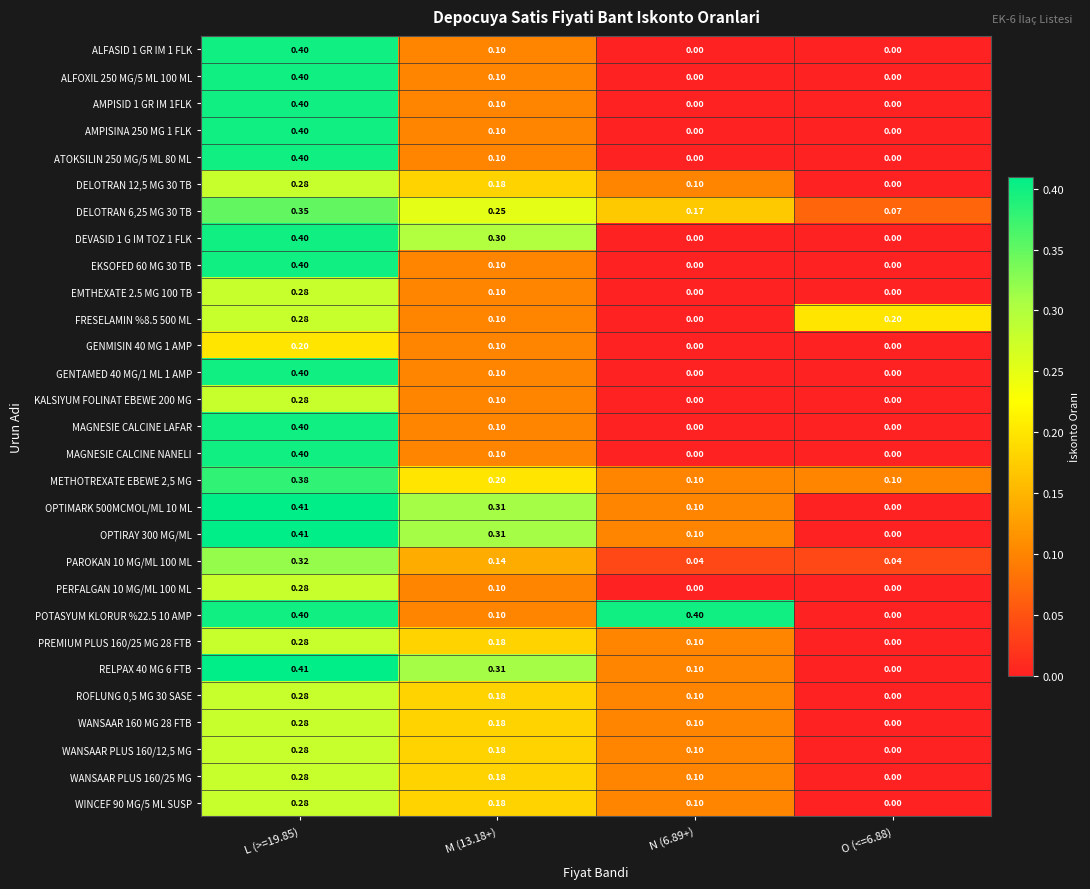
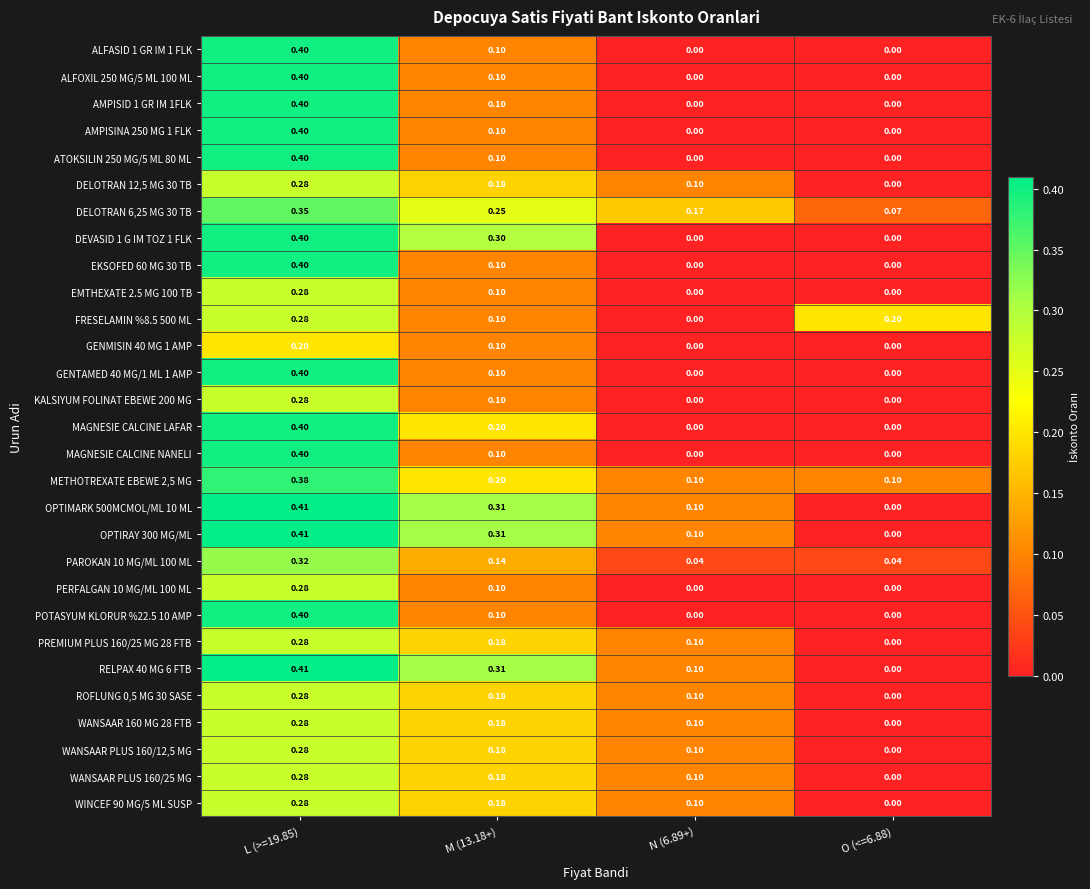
  {
    "ALFASID 1 GR IM 1 FLK": {
      "L (>=19.85)": 0.40,
      "M (13.18+)": 0.10,
      "N (6.89+)": 0.00,
      "O (<=6.88)": 0.00
    },
    "ALFOXIL 250 MG/5 ML 100 ML": {
      "L (>=19.85)": 0.40,
      "M (13.18+)": 0.10,
      "N (6.89+)": 0.00,
      "O (<=6.88)": 0.00
    },
    "AMPISID 1 GR IM 1FLK": {
      "L (>=19.85)": 0.40,
      "M (13.18+)": 0.10,
      "N (6.89+)": 0.00,
      "O (<=6.88)": 0.00
    },
    "AMPISINA 250 MG 1 FLK": {
      "L (>=19.85)": 0.40,
      "M (13.18+)": 0.10,
      "N (6.89+)": 0.00,
      "O (<=6.88)": 0.00
    },
    "ATOKSILIN 250 MG/5 ML 80 ML": {
      "L (>=19.85)": 0.40,
      "M (13.18+)": 0.10,
      "N (6.89+)": 0.00,
      "O (<=6.88)": 0.00
    },
    "DELOTRAN 12,5 MG 30 TB": {
      "L (>=19.85)": 0.28,
      "M (13.18+)": 0.18,
      "N (6.89+)": 0.10,
      "O (<=6.88)": 0.00
    },
    "DELOTRAN 6,25 MG 30 TB": {
      "L (>=19.85)": 0.35,
      "M (13.18+)": 0.25,
      "N (6.89+)": 0.17,
      "O (<=6.88)": 0.07
    },
    "DEVASID 1 G IM TOZ 1 FLK": {
      "L (>=19.85)": 0.40,
      "M (13.18+)": 0.30,
      "N (6.89+)": 0.00,
      "O (<=6.88)": 0.00
    },
    "EKSOFED 60 MG 30 TB": {
      "L (>=19.85)": 0.40,
      "M (13.18+)": 0.10,
      "N (6.89+)": 0.00,
      "O (<=6.88)": 0.00
    },
    "EMTHEXATE 2.5 MG 100 TB": {
      "L (>=19.85)": 0.28,
      "M (13.18+)": 0.10,
      "N (6.89+)": 0.00,
      "O (<=6.88)": 0.00
    },
    "FRESELAMIN %8.5 500 ML": {
      "L (>=19.85)": 0.28,
      "M (13.18+)": 0.10,
      "N (6.89+)": 0.00,
      "O (<=6.88)": 0.20
    },
    "GENMISIN 40 MG 1 AMP": {
      "L (>=19.85)": 0.20,
      "M (13.18+)": 0.10,
      "N (6.89+)": 0.00,
      "O (<=6.88)": 0.00
    },
    "GENTAMED 40 MG/1 ML 1 AMP": {
      "L (>=19.85)": 0.40,
      "M (13.18+)": 0.10,
      "N (6.89+)": 0.00,
      "O (<=6.88)": 0.00
    },
    "KALSIYUM FOLINAT EBEWE 200 MG": {
      "L (>=19.85)": 0.28,
      "M (13.18+)": 0.10,
      "N (6.89+)": 0.00,
      "O (<=6.88)": 0.00
    },
    "MAGNESIE CALCINE LAFAR": {
      "L (>=19.85)": 0.40,
-     "M (13.18+)": 0.10,
+     "M (13.18+)": 0.20,
      "N (6.89+)": 0.00,
      "O (<=6.88)": 0.00
    },
    "MAGNESIE CALCINE NANELI": {
      "L (>=19.85)": 0.40,
      "M (13.18+)": 0.10,
      "N (6.89+)": 0.00,
      "O (<=6.88)": 0.00
    },
    "METHOTREXATE EBEWE 2,5 MG": {
      "L (>=19.85)": 0.38,
      "M (13.18+)": 0.20,
      "N (6.89+)": 0.10,
      "O (<=6.88)": 0.10
    },
    "OPTIMARK 500MCMOL/ML 10 ML": {
      "L (>=19.85)": 0.41,
      "M (13.18+)": 0.31,
      "N (6.89+)": 0.10,
      "O (<=6.88)": 0.00
    },
    "OPTIRAY 300 MG/ML": {
      "L (>=19.85)": 0.41,
      "M (13.18+)": 0.31,
      "N (6.89+)": 0.10,
      "O (<=6.88)": 0.00
    },
    "PAROKAN 10 MG/ML 100 ML": {
      "L (>=19.85)": 0.32,
      "M (13.18+)": 0.14,
      "N (6.89+)": 0.04,
      "O (<=6.88)": 0.04
    },
    "PERFALGAN 10 MG/ML 100 ML": {
      "L (>=19.85)": 0.28,
      "M (13.18+)": 0.10,
      "N (6.89+)": 0.00,
      "O (<=6.88)": 0.00
    },
    "POTASYUM KLORUR %22.5 10 AMP": {
      "L (>=19.85)": 0.40,
      "M (13.18+)": 0.10,
-     "N (6.89+)": 0.40,
+     "N (6.89+)": 0.00,
      "O (<=6.88)": 0.00
    },
    "PREMIUM PLUS 160/25 MG 28 FTB": {
      "L (>=19.85)": 0.28,
      "M (13.18+)": 0.18,
      "N (6.89+)": 0.10,
      "O (<=6.88)": 0.00
    },
    "RELPAX 40 MG 6 FTB": {
      "L (>=19.85)": 0.41,
      "M (13.18+)": 0.31,
      "N (6.89+)": 0.10,
      "O (<=6.88)": 0.00
    },
    "ROFLUNG 0,5 MG 30 SASE": {
      "L (>=19.85)": 0.28,
      "M (13.18+)": 0.18,
      "N (6.89+)": 0.10,
      "O (<=6.88)": 0.00
    },
    "WANSAAR 160 MG 28 FTB": {
      "L (>=19.85)": 0.28,
      "M (13.18+)": 0.18,
      "N (6.89+)": 0.10,
      "O (<=6.88)": 0.00
    },
    "WANSAAR PLUS 160/12,5 MG": {
      "L (>=19.85)": 0.28,
      "M (13.18+)": 0.18,
      "N (6.89+)": 0.10,
      "O (<=6.88)": 0.00
    },
    "WANSAAR PLUS 160/25 MG": {
      "L (>=19.85)": 0.28,
      "M (13.18+)": 0.18,
      "N (6.89+)": 0.10,
      "O (<=6.88)": 0.00
    },
    "WINCEF 90 MG/5 ML SUSP": {
      "L (>=19.85)": 0.28,
      "M (13.18+)": 0.18,
      "N (6.89+)": 0.10,
      "O (<=6.88)": 0.00
    }
  }
